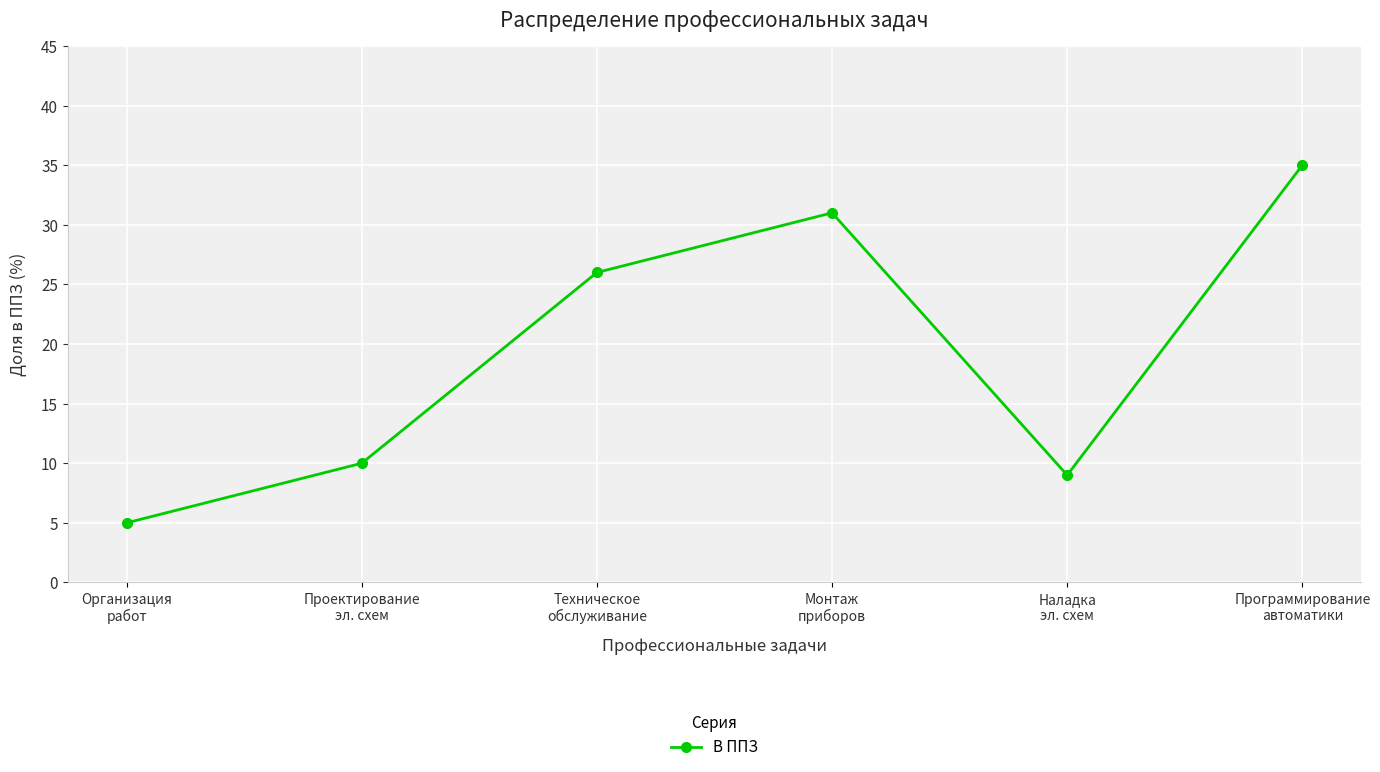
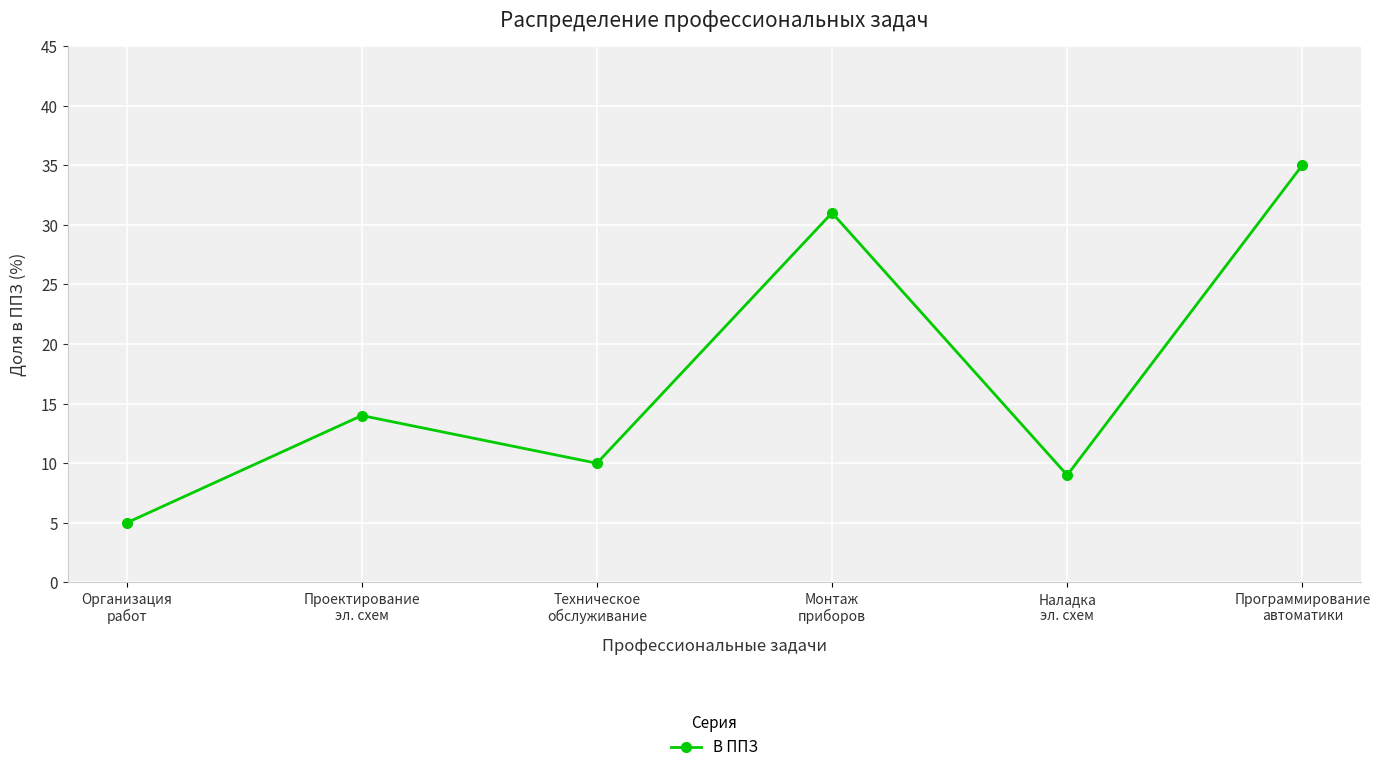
  {
    "Организация работ": 5,
-   "Проектирование эл. схем": 10,
-   "Техническое обслуживание": 26,
+   "Проектирование эл. схем": 14,
+   "Техническое обслуживание": 10,
    "Монтаж приборов": 31,
    "Наладка эл. схем": 9,
    "Программирование автоматики": 35
  }
